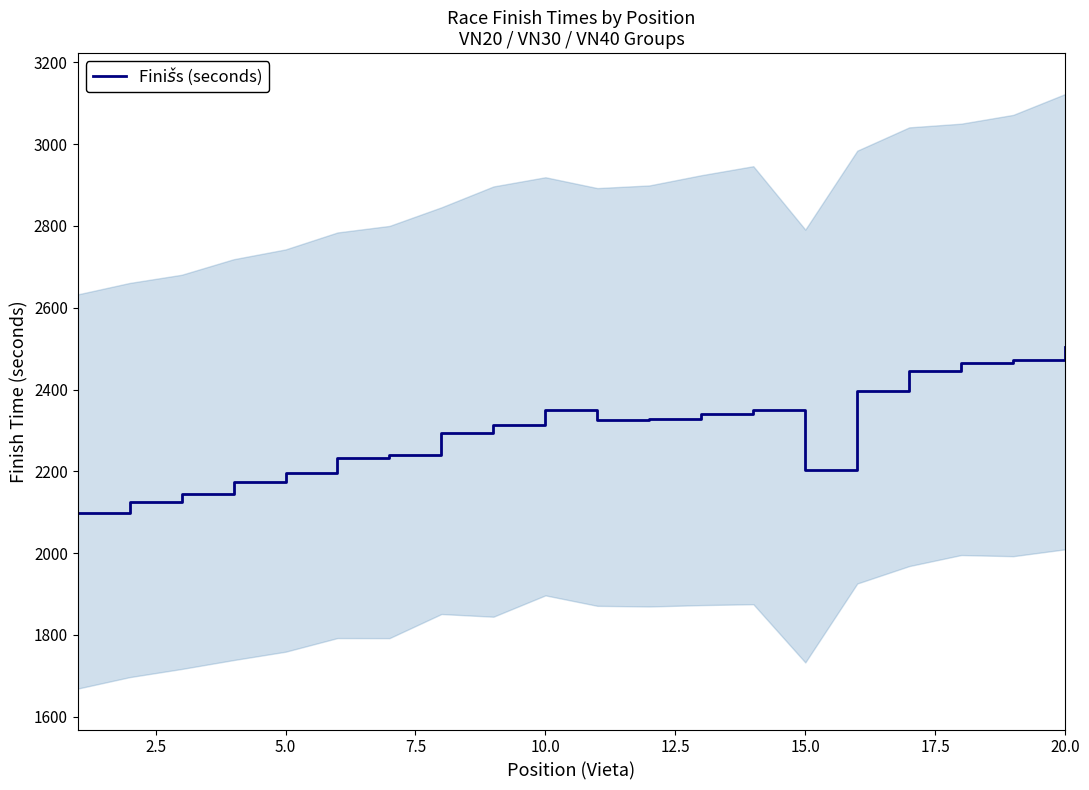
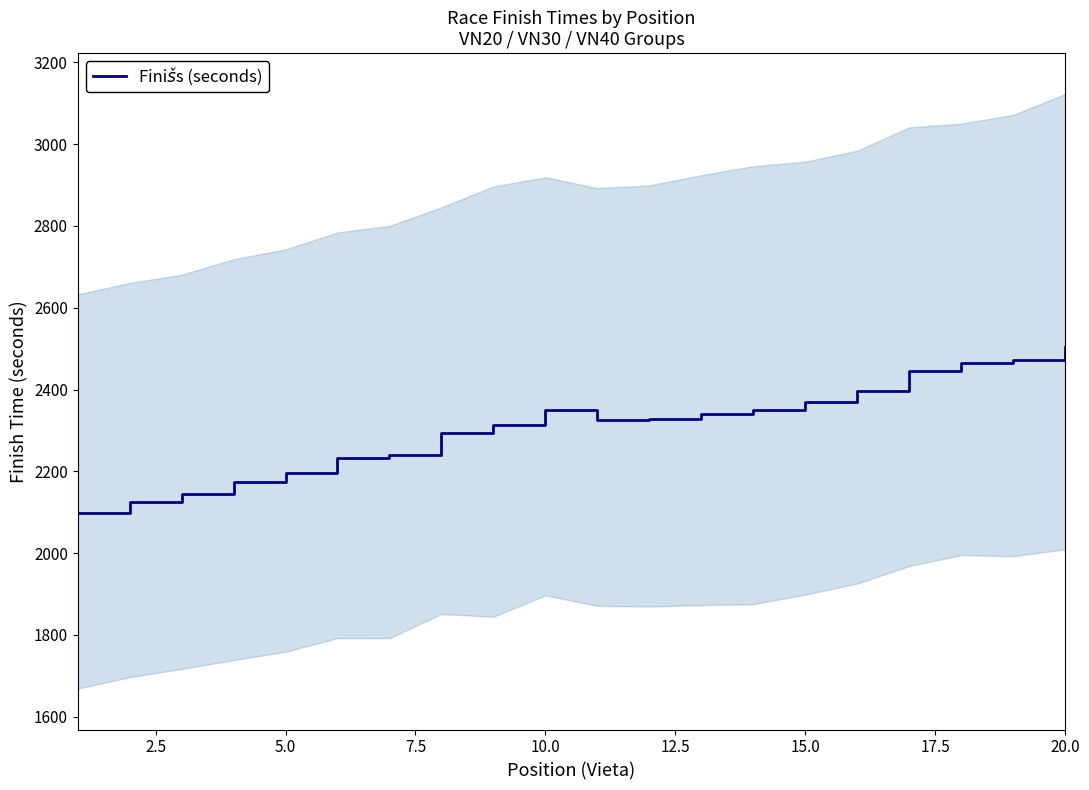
  {
    "Finišs (seconds)": {
      "5.0": 2200,
      "10.0": 2350,
-     "15.0": 2200,
+     "15.0": 2370,
      "20.0": 2500
    }
  }
